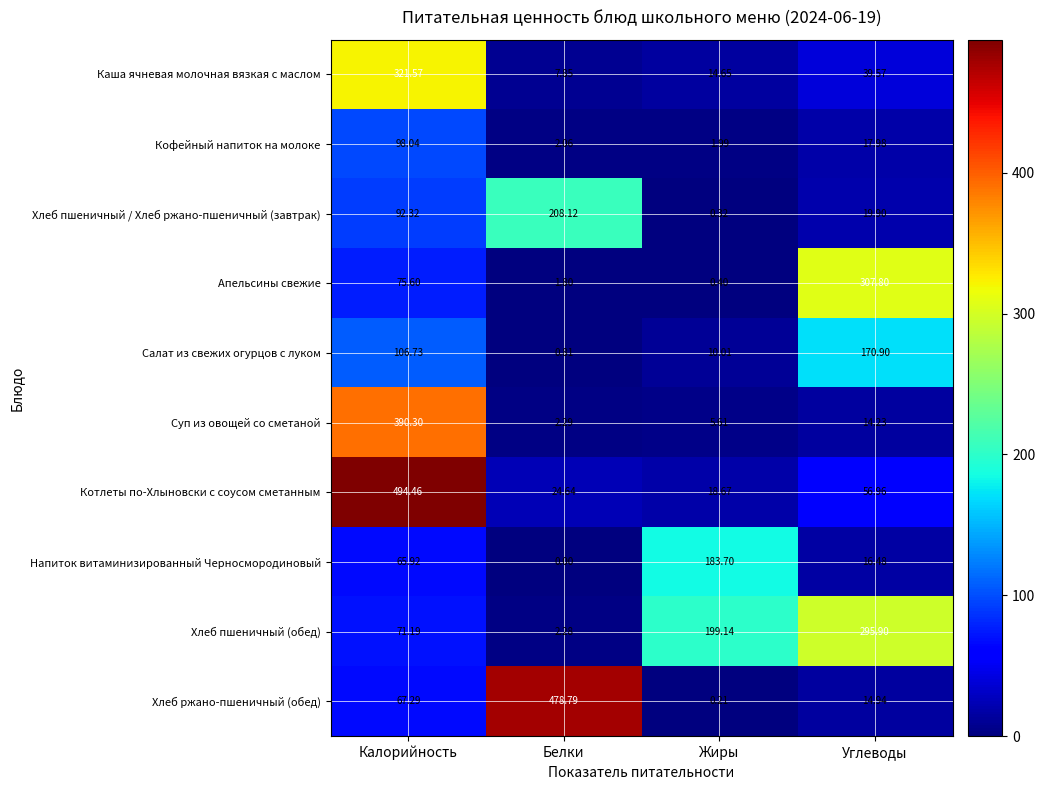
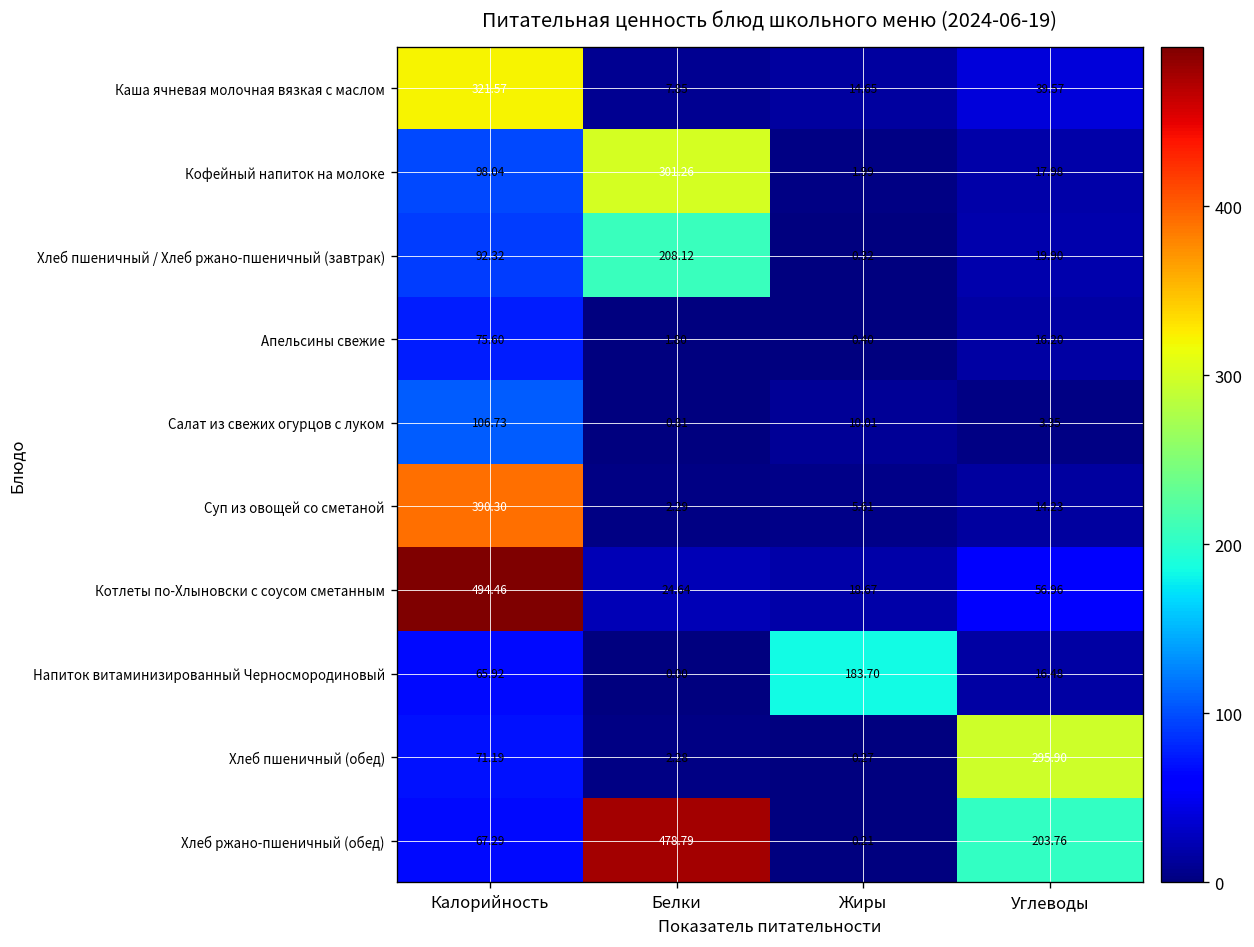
  {
    "Каша ячневая молочная вязкая с маслом": {
      "Калорийность": 321.57,
      "Белки": 7.85,
      "Жиры": 14.65,
      "Углеводы": 39.57
    },
    "Кофейный напиток на молоке": {
      "Калорийность": 98.04,
-     "Белки": 2.06,
+     "Белки": 301.26,
      "Жиры": 1.99,
      "Углеводы": 17.98
    },
    "Хлеб пшеничный / Хлеб ржано-пшеничный (завтрак)": {
      "Калорийность": 92.32,
      "Белки": 208.12,
      "Жиры": 0.32,
      "Углеводы": 19.90
    },
    "Апельсины свежие": {
      "Калорийность": 75.60,
      "Белки": 1.80,
      "Жиры": 0.40,
-     "Углеводы": 307.80
+     "Углеводы": 16.20
    },
    "Салат из свежих огурцов с луком": {
      "Калорийность": 106.73,
      "Белки": 0.81,
      "Жиры": 10.01,
-     "Углеводы": 170.90
+     "Углеводы": 3.35
    },
    "Суп из овощей со сметаной": {
      "Калорийность": 390.30,
      "Белки": 2.29,
      "Жиры": 5.61,
      "Углеводы": 14.23
    },
    "Котлеты по-Хлыновски с соусом сметанным": {
      "Калорийность": 494.46,
      "Белки": 24.64,
      "Жиры": 18.67,
      "Углеводы": 56.96
    },
    "Напиток витаминизированный Черносмородиновый": {
      "Калорийность": 65.92,
      "Белки": 0.00,
      "Жиры": 183.70,
      "Углеводы": 16.48
    },
    "Хлеб пшеничный (обед)": {
      "Калорийность": 71.19,
      "Белки": 2.28,
-     "Жиры": 199.14,
+     "Жиры": 0.27,
      "Углеводы": 295.90
    },
    "Хлеб ржано-пшеничный (обед)": {
      "Калорийность": 67.29,
      "Белки": 478.79,
      "Жиры": 0.21,
-     "Углеводы": 14.94
+     "Углеводы": 203.76
    }
  }
